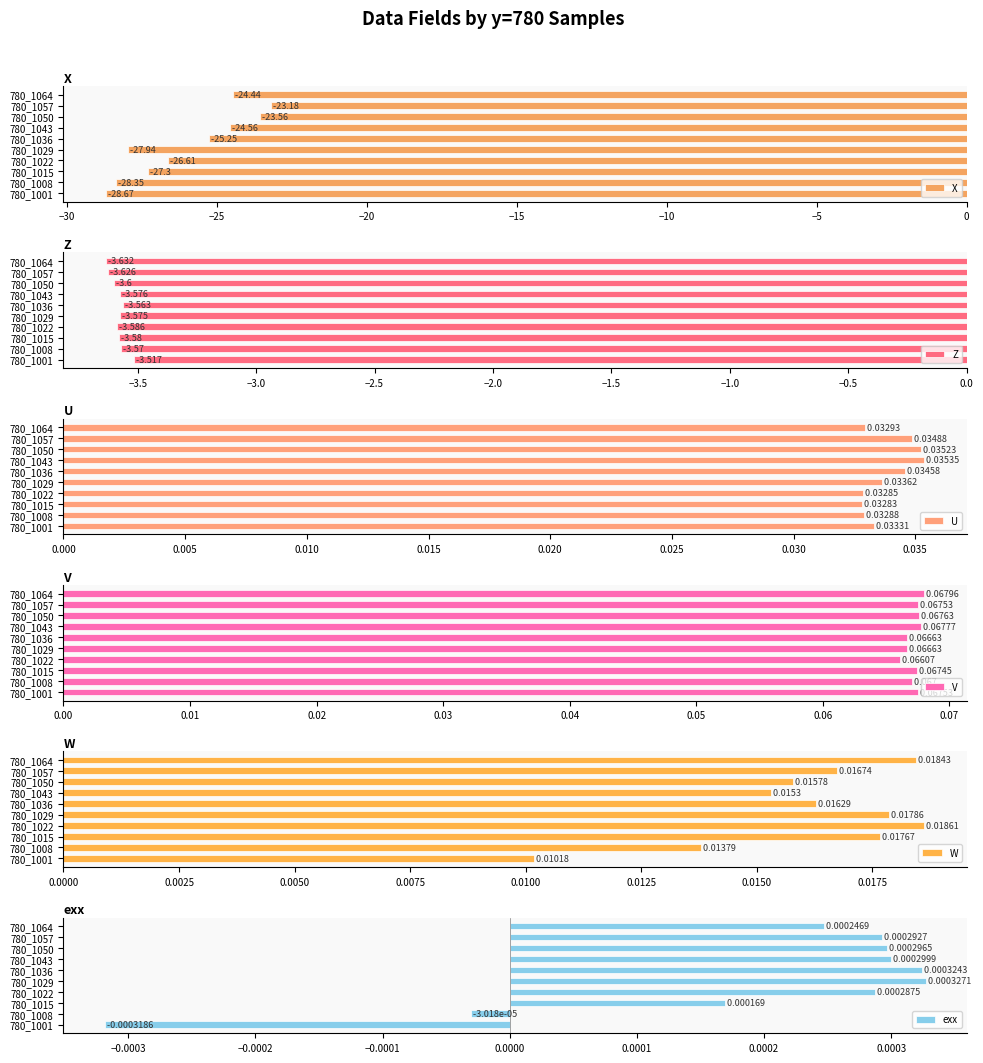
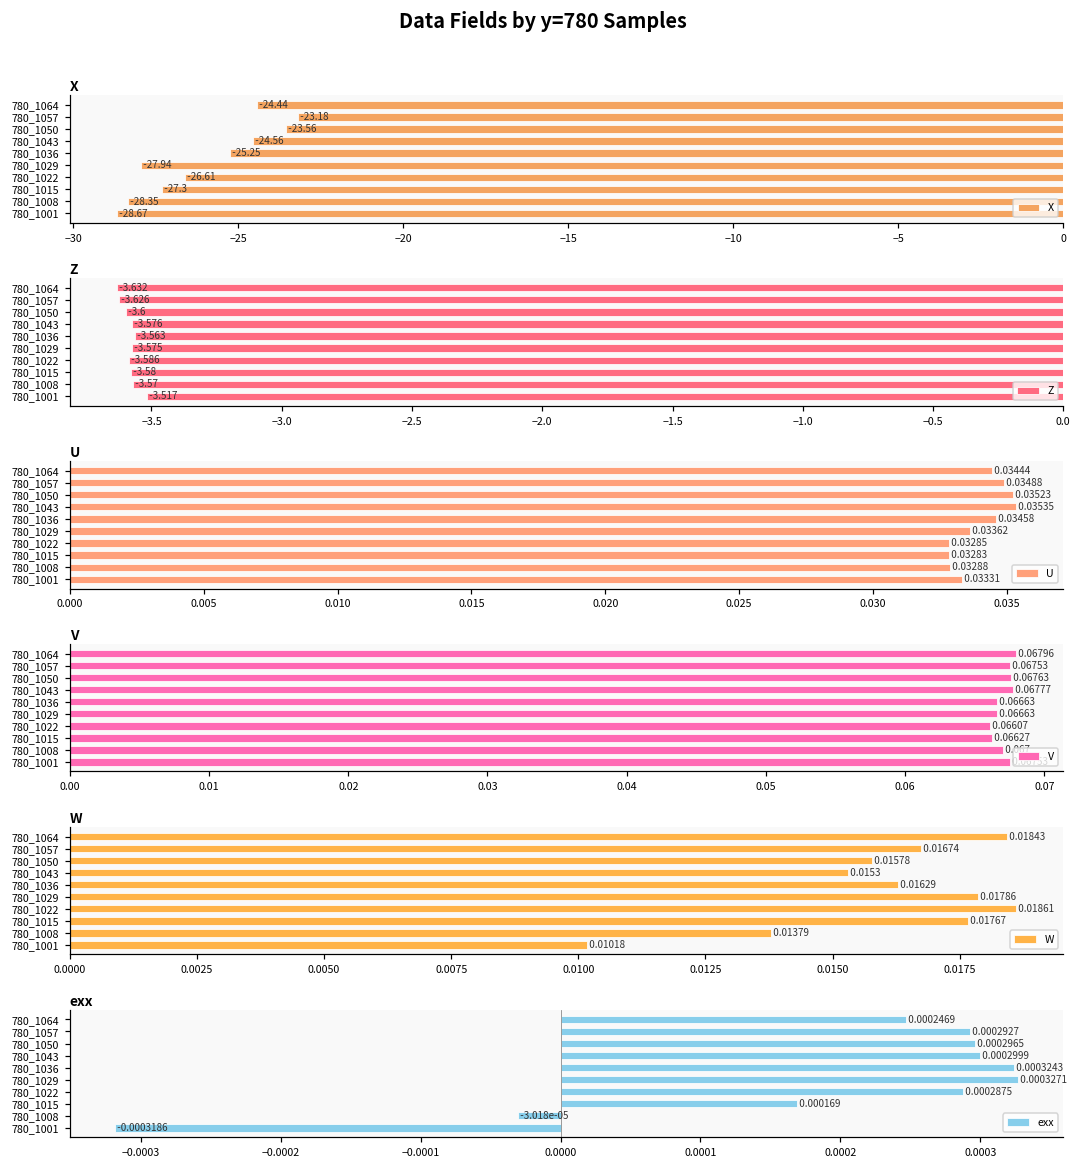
  {
    "X": {
      "780_1064": "-24.44",
      "780_1057": "-23.18",
      "780_1050": "-23.56",
      "780_1043": "-24.56",
      "780_1036": "-25.25",
      "780_1029": "-27.94",
      "780_1022": "-26.61",
      "780_1015": "-27.3",
      "780_1008": "-28.35",
      "780_1001": "-28.67"
    },
    "Z": {
      "780_1064": "-3.632",
      "780_1057": "-3.626",
      "780_1050": "-3.6",
      "780_1043": "-3.576",
      "780_1036": "-3.563",
      "780_1029": "-3.575",
      "780_1022": "-3.586",
      "780_1015": "-3.58",
      "780_1008": "-3.57",
      "780_1001": "-3.517"
    },
    "U": {
-     "780_1064": "0.03293",
+     "780_1064": "0.03444",
      "780_1057": "0.03488",
      "780_1050": "0.03523",
      "780_1043": "0.03535",
      "780_1036": "0.03458",
      "780_1029": "0.03362",
      "780_1022": "0.03285",
      "780_1015": "0.03283",
      "780_1008": "0.03288",
      "780_1001": "0.03331"
    },
    "V": {
      "780_1064": "0.06796",
      "780_1057": "0.06753",
      "780_1050": "0.06763",
      "780_1043": "0.06777",
      "780_1036": "0.06663",
      "780_1029": "0.06663",
      "780_1022": "0.06607",
-     "780_1015": "0.06745"
+     "780_1015": "0.06627"
    },
    "W": {
      "780_1064": "0.01843",
      "780_1057": "0.01674",
      "780_1050": "0.01578",
      "780_1043": "0.0153",
      "780_1036": "0.01629",
      "780_1029": "0.01786",
      "780_1022": "0.01861",
      "780_1015": "0.01767",
      "780_1008": "0.01379",
      "780_1001": "0.01018"
    },
    "exx": {
      "780_1064": "0.0002469",
      "780_1057": "0.0002927",
      "780_1050": "0.0002965",
      "780_1043": "0.0002999",
      "780_1036": "0.0003243",
      "780_1029": "0.0003271",
      "780_1022": "0.0002875",
      "780_1015": "0.000169",
      "780_1008": "-3.018e-05",
      "780_1001": "-0.0003186"
    }
  }
